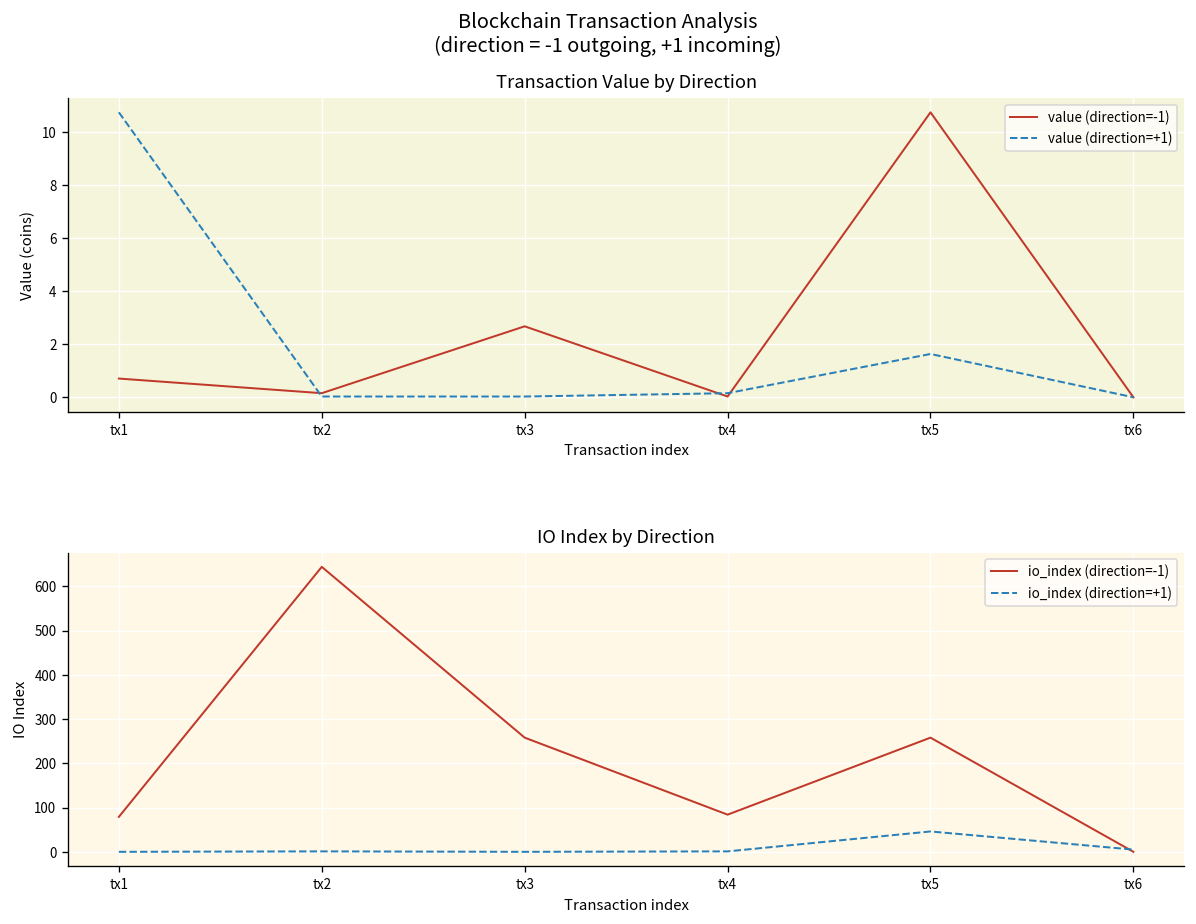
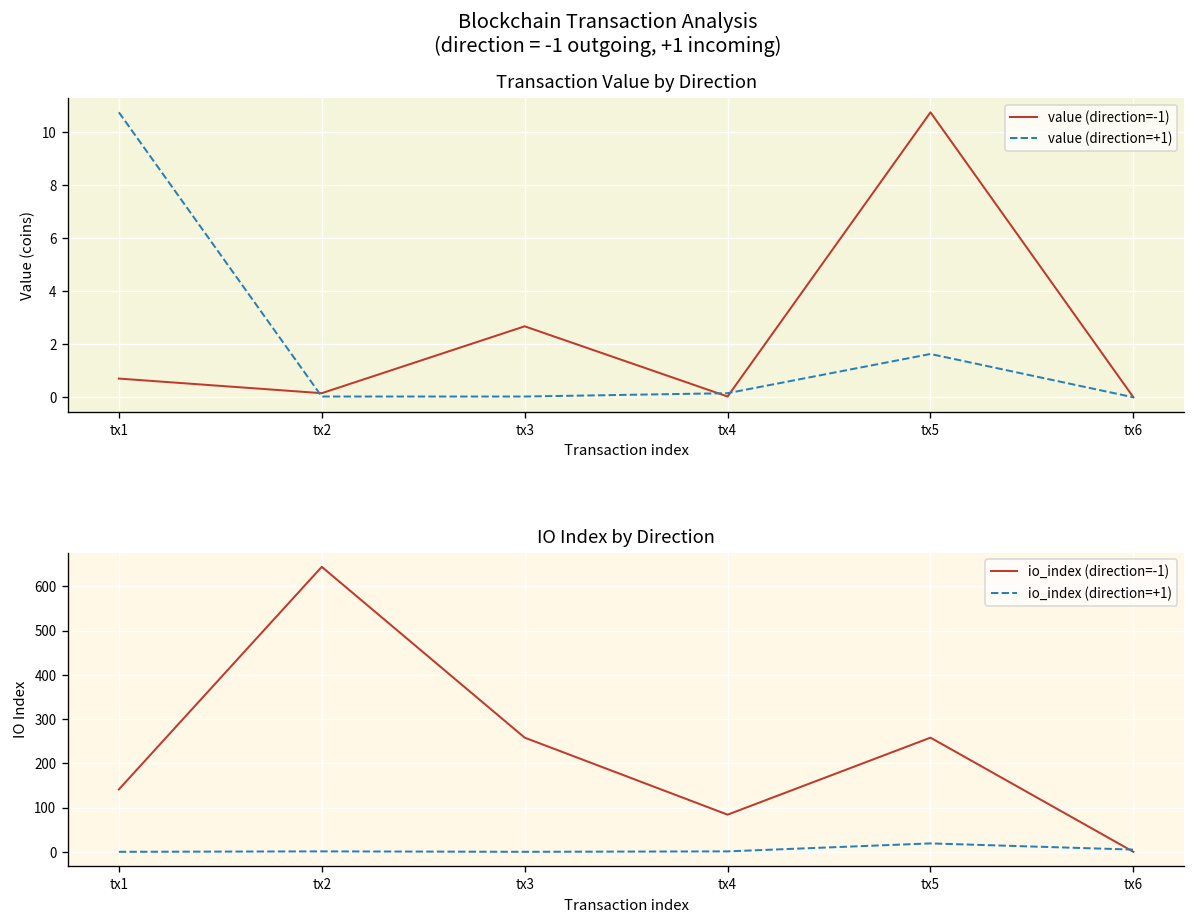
  {
    "Transaction Value by Direction": {
      "value (direction=-1)": {
        "tx1": 0.7,
        "tx2": 0.2,
        "tx3": 2.7,
        "tx4": 0.0,
        "tx5": 10.7
      },
      "value (direction=+1)": {
        "tx1": 10.7,
        "tx2": 0.0,
        "tx3": 0.0,
        "tx4": 0.2,
        "tx5": 1.6
      }
    },
    "IO Index by Direction": {
      "io_index (direction=-1)": {
-       "tx1": 80,
+       "tx1": 140,
        "tx2": 640,
        "tx3": 260,
        "tx4": 80,
        "tx5": 260
      },
      "io_index (direction=+1)": {
        "tx1": 0,
        "tx2": 0,
        "tx3": 0,
        "tx4": 0,
-       "tx5": 50
+       "tx5": 20
      }
    }
  }
